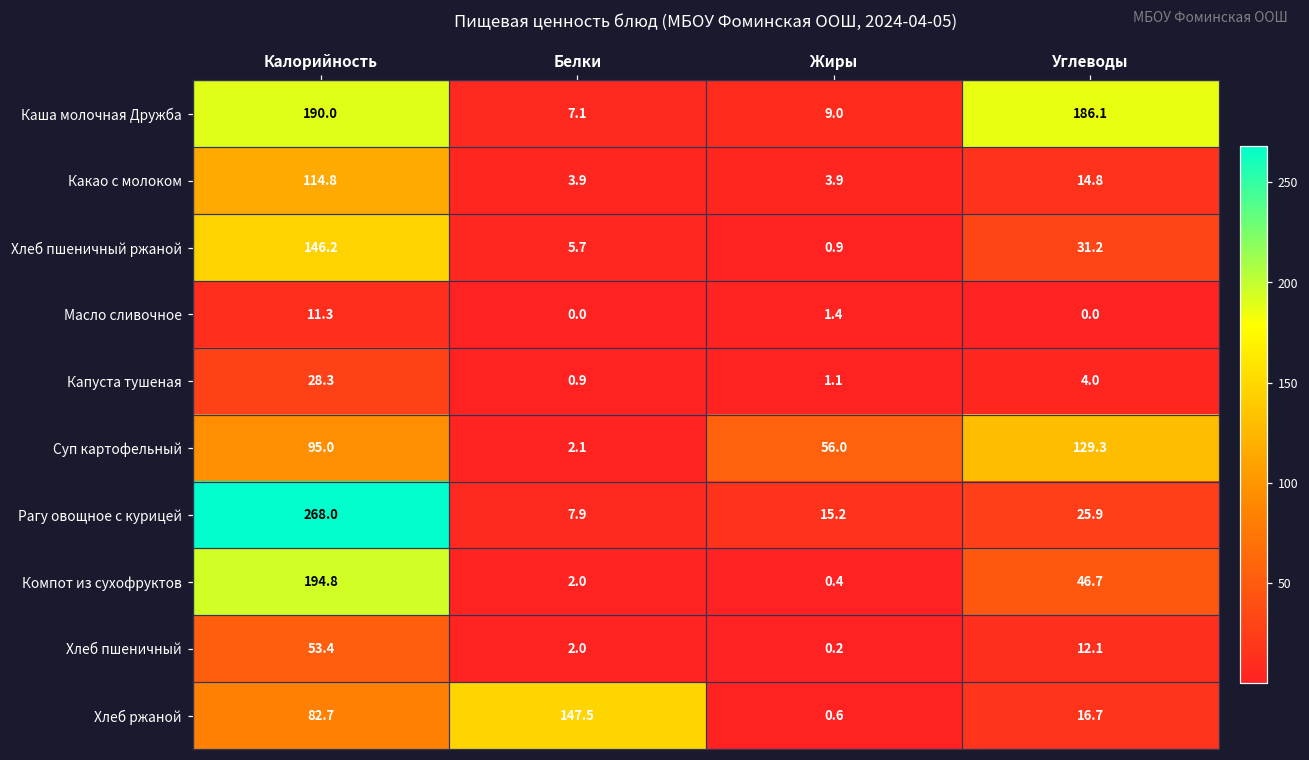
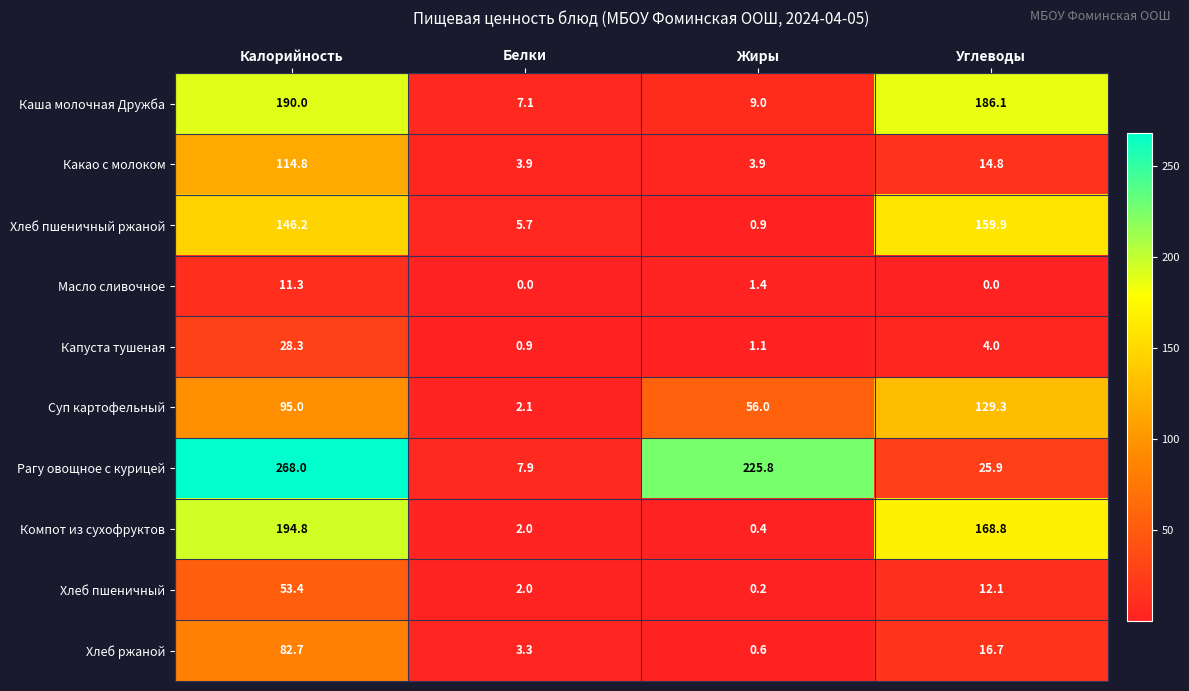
  {
    "Каша молочная Дружба": {
      "Калорийность": 190.0,
      "Белки": 7.1,
      "Жиры": 9.0,
      "Углеводы": 186.1
    },
    "Какао с молоком": {
      "Калорийность": 114.8,
      "Белки": 3.9,
      "Жиры": 3.9,
      "Углеводы": 14.8
    },
    "Хлеб пшеничный ржаной": {
      "Калорийность": 146.2,
      "Белки": 5.7,
      "Жиры": 0.9,
-     "Углеводы": 31.2
+     "Углеводы": 159.9
    },
    "Масло сливочное": {
      "Калорийность": 11.3,
      "Белки": 0.0,
      "Жиры": 1.4,
      "Углеводы": 0.0
    },
    "Капуста тушеная": {
      "Калорийность": 28.3,
      "Белки": 0.9,
      "Жиры": 1.1,
      "Углеводы": 4.0
    },
    "Суп картофельный": {
      "Калорийность": 95.0,
      "Белки": 2.1,
      "Жиры": 56.0,
      "Углеводы": 129.3
    },
    "Рагу овощное с курицей": {
      "Калорийность": 268.0,
      "Белки": 7.9,
-     "Жиры": 15.2,
+     "Жиры": 225.8,
      "Углеводы": 25.9
    },
    "Компот из сухофруктов": {
      "Калорийность": 194.8,
      "Белки": 2.0,
      "Жиры": 0.4,
-     "Углеводы": 46.7
+     "Углеводы": 168.8
    },
    "Хлеб пшеничный": {
      "Калорийность": 53.4,
      "Белки": 2.0,
      "Жиры": 0.2,
      "Углеводы": 12.1
    },
    "Хлеб ржаной": {
      "Калорийность": 82.7,
-     "Белки": 147.5,
+     "Белки": 3.3,
      "Жиры": 0.6,
      "Углеводы": 16.7
    }
  }
